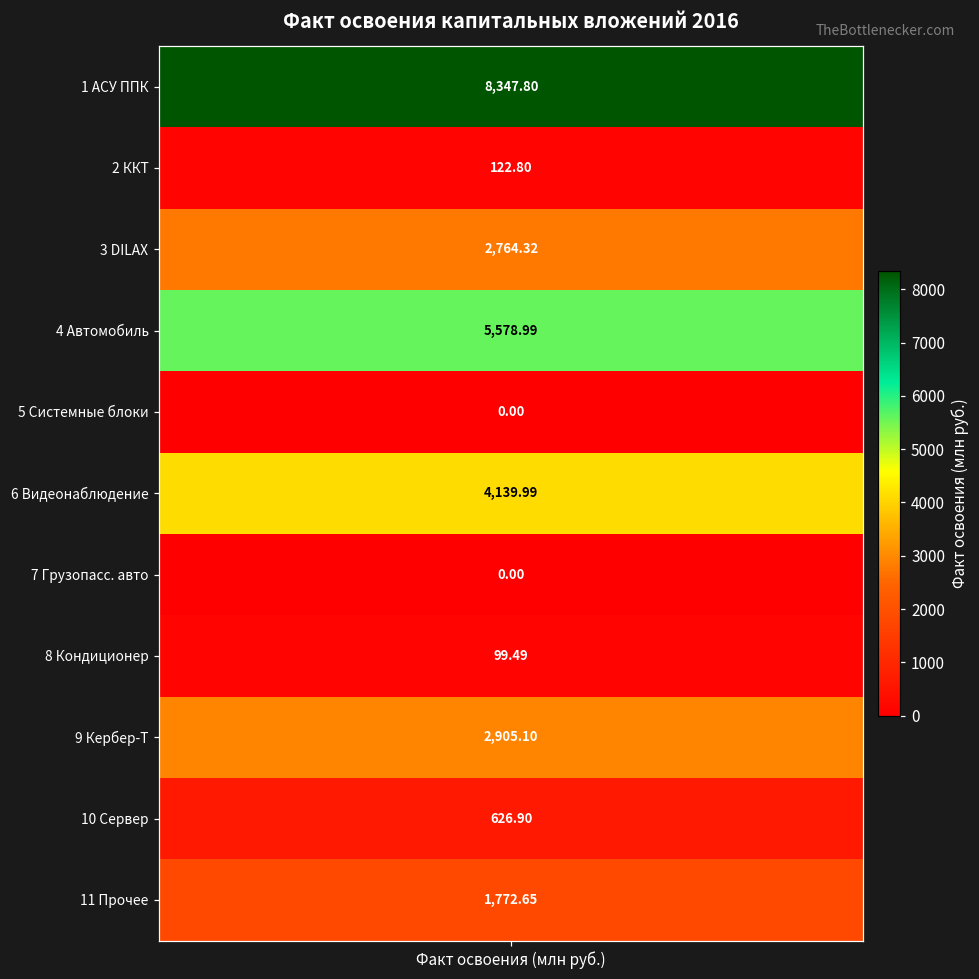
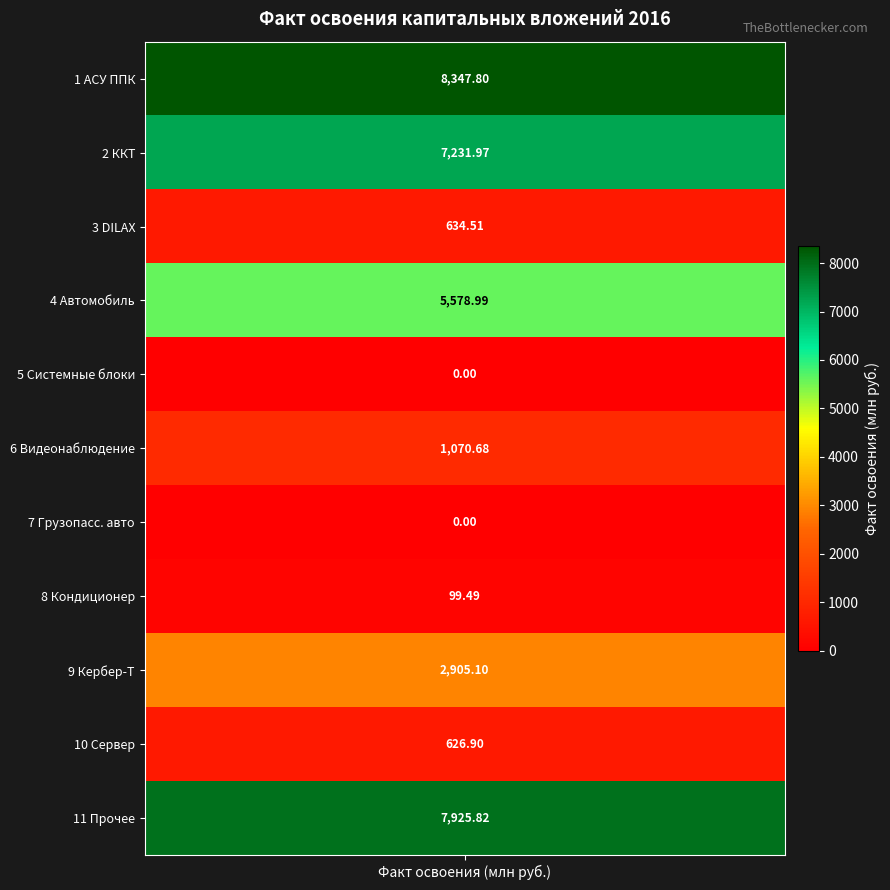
  {
    "1 АСУ ППК": {
      "Факт освоения (млн руб.)": "8,347.80"
    },
    "2 ККТ": {
-     "Факт освоения (млн руб.)": "122.80"
+     "Факт освоения (млн руб.)": "7,231.97"
    },
    "3 DILAX": {
-     "Факт освоения (млн руб.)": "2,764.32"
+     "Факт освоения (млн руб.)": "634.51"
    },
    "4 Автомобиль": {
      "Факт освоения (млн руб.)": "5,578.99"
    },
    "5 Системные блоки": {
      "Факт освоения (млн руб.)": "0.00"
    },
    "6 Видеонаблюдение": {
-     "Факт освоения (млн руб.)": "4,139.99"
+     "Факт освоения (млн руб.)": "1,070.68"
    },
    "7 Грузопасс. авто": {
      "Факт освоения (млн руб.)": "0.00"
    },
    "8 Кондиционер": {
      "Факт освоения (млн руб.)": "99.49"
    },
    "9 Кербер-Т": {
      "Факт освоения (млн руб.)": "2,905.10"
    },
    "10 Сервер": {
      "Факт освоения (млн руб.)": "626.90"
    },
    "11 Прочее": {
-     "Факт освоения (млн руб.)": "1,772.65"
+     "Факт освоения (млн руб.)": "7,925.82"
    }
  }
